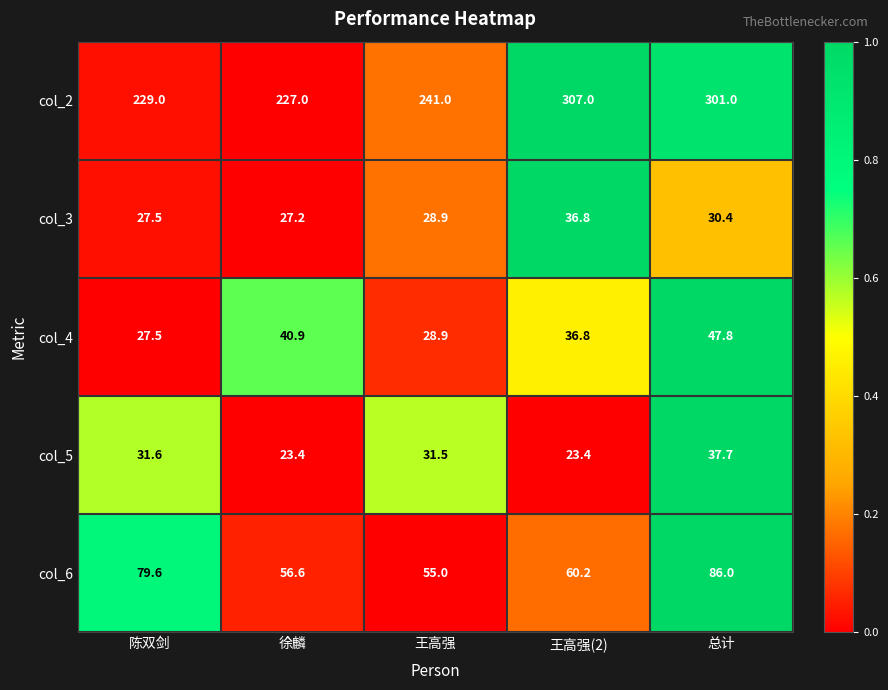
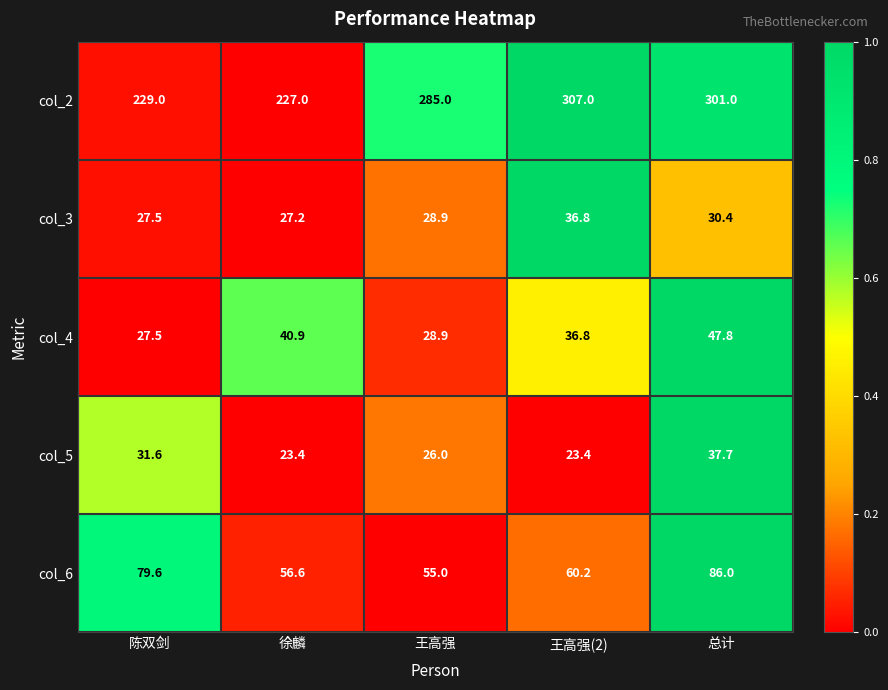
  {
    "col_2": {
      "陈双剑": 229.0,
      "徐麟": 227.0,
-     "王高强": 241.0,
+     "王高强": 285.0,
      "王高强(2)": 307.0,
      "总计": 301.0
    },
    "col_3": {
      "陈双剑": 27.5,
      "徐麟": 27.2,
      "王高强": 28.9,
      "王高强(2)": 36.8,
      "总计": 30.4
    },
    "col_4": {
      "陈双剑": 27.5,
      "徐麟": 40.9,
      "王高强": 28.9,
      "王高强(2)": 36.8,
      "总计": 47.8
    },
    "col_5": {
      "陈双剑": 31.6,
      "徐麟": 23.4,
-     "王高强": 31.5,
+     "王高强": 26.0,
      "王高强(2)": 23.4,
      "总计": 37.7
    },
    "col_6": {
      "陈双剑": 79.6,
      "徐麟": 56.6,
      "王高强": 55.0,
      "王高强(2)": 60.2,
      "总计": 86.0
    }
  }
